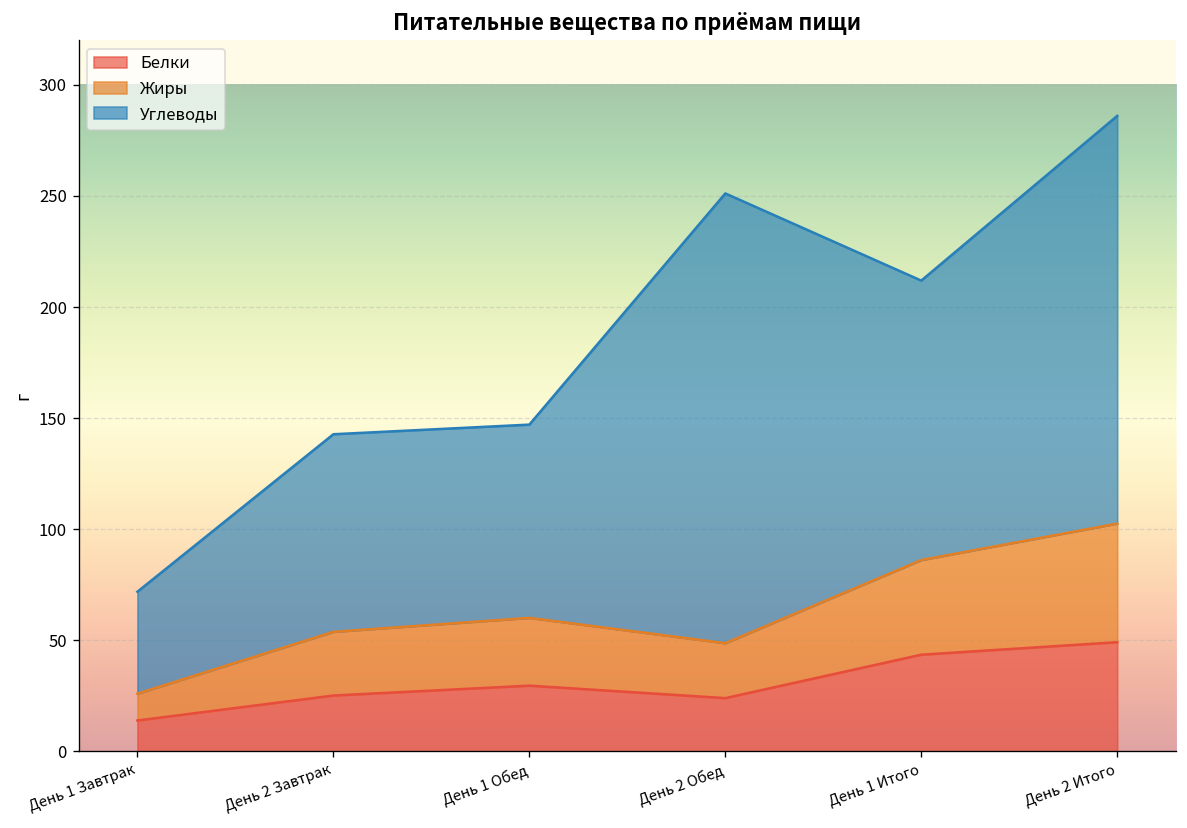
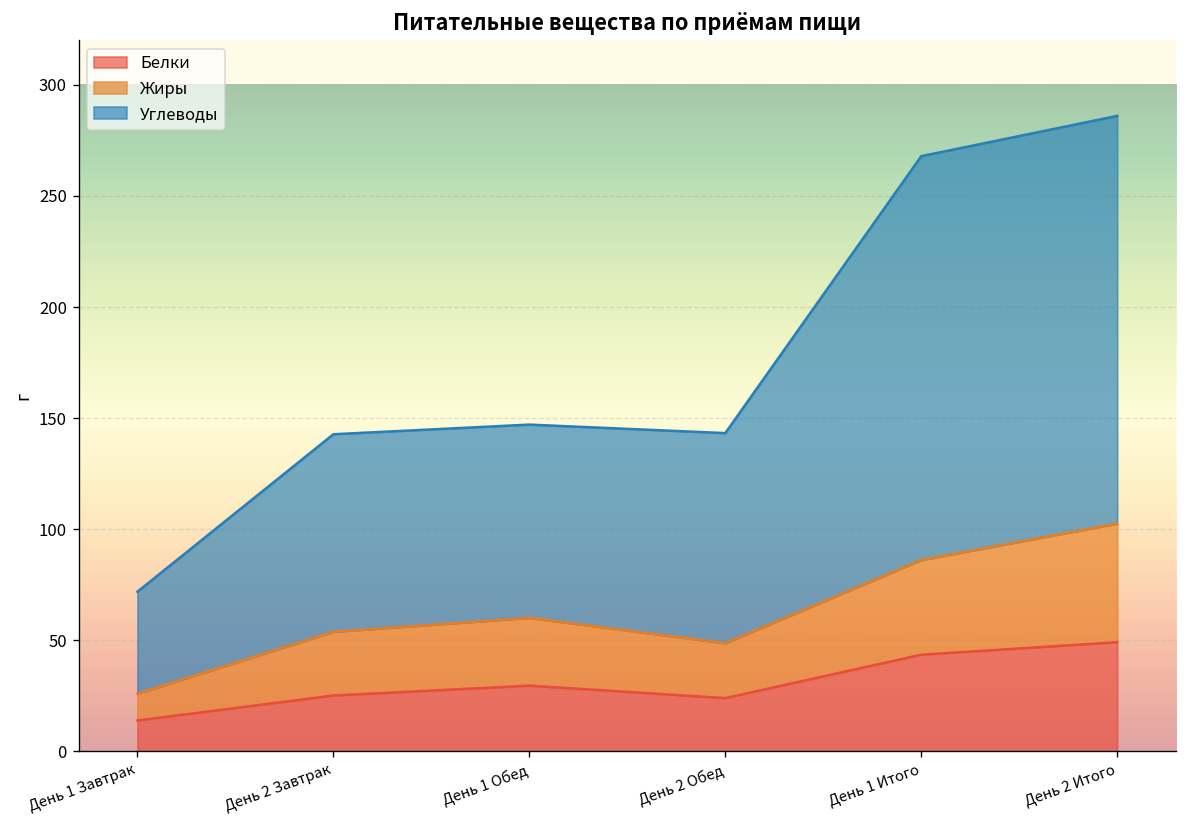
  {
    "Углеводы": {
      "День 1 Завтрак": 46,
      "День 2 Завтрак": 89,
      "День 1 Обед": 87,
-     "День 2 Обед": 202,
-     "День 1 Итого": 126,
+     "День 2 Обед": 95,
+     "День 1 Итого": 182,
      "День 2 Итого": 183
    }
  }
